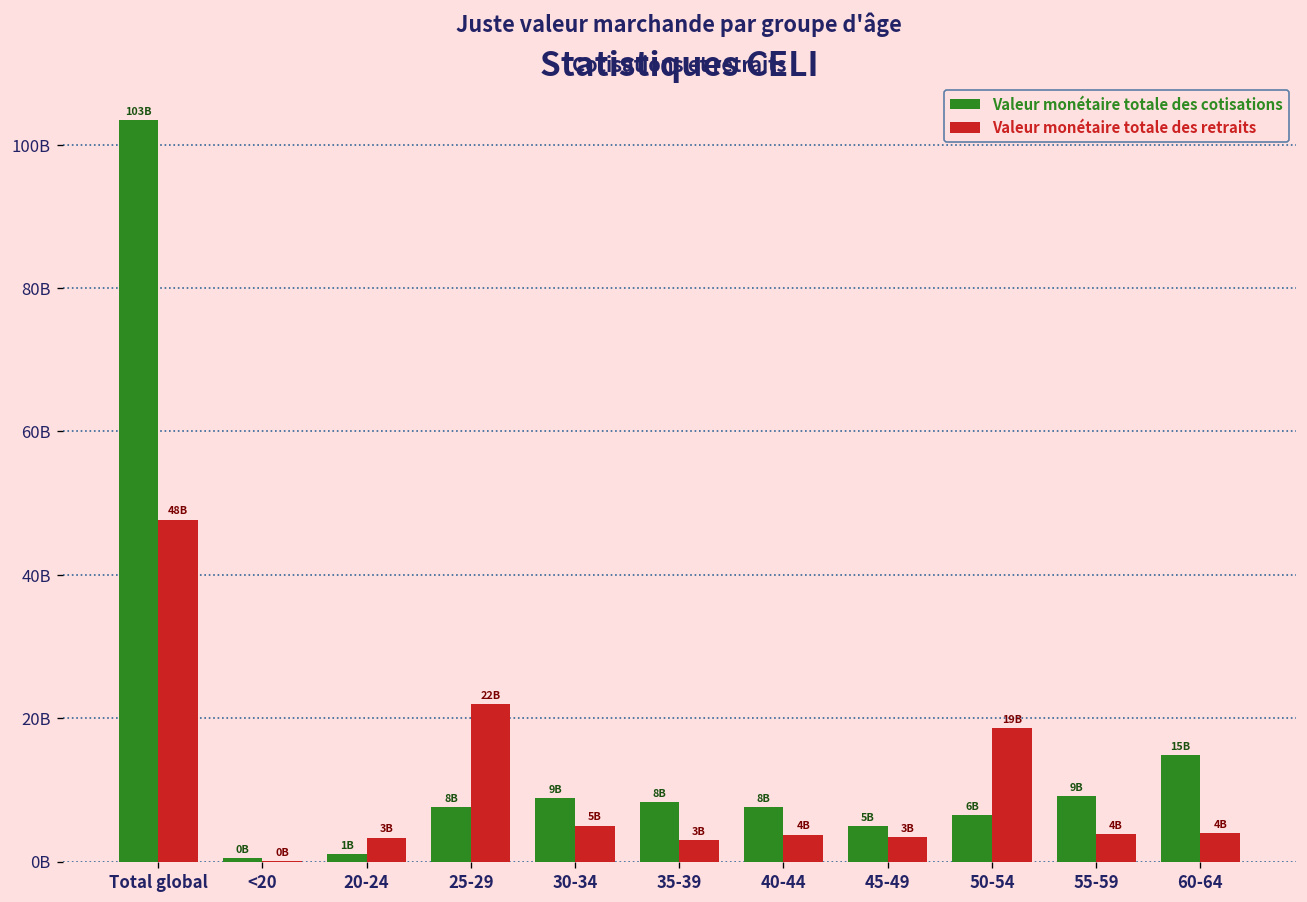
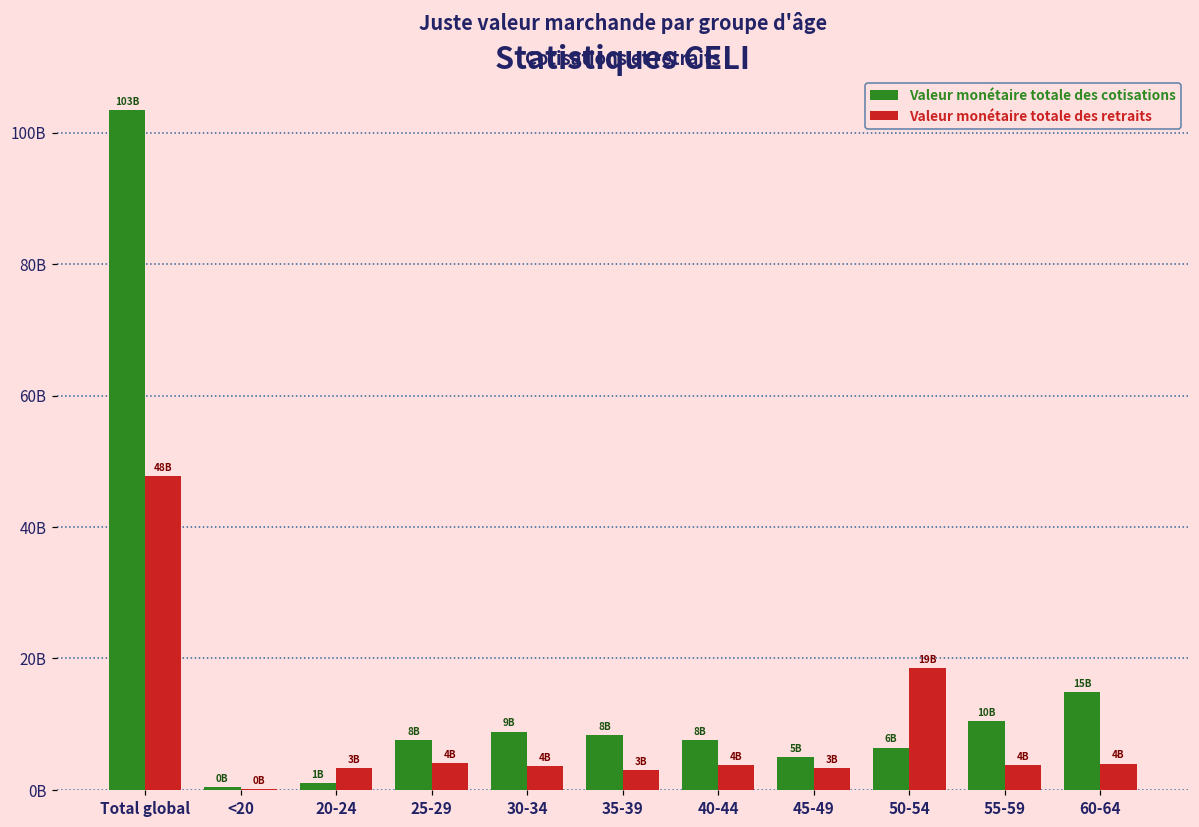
  {
    "Valeur monétaire totale des cotisations": {
      "Total global": "103B",
      "<20": "0B",
      "20-24": "1B",
      "25-29": "8B",
      "30-34": "9B",
      "35-39": "8B",
      "40-44": "8B",
      "45-49": "5B",
      "50-54": "6B",
-     "55-59": "9B",
+     "55-59": "10B",
      "60-64": "15B"
    },
    "Valeur monétaire totale des retraits": {
      "Total global": "48B",
      "<20": "0B",
      "20-24": "3B",
-     "25-29": "22B",
-     "30-34": "5B",
+     "25-29": "4B",
+     "30-34": "4B",
      "35-39": "3B",
      "40-44": "4B",
      "45-49": "3B",
      "50-54": "19B",
      "55-59": "4B",
      "60-64": "4B"
    }
  }
